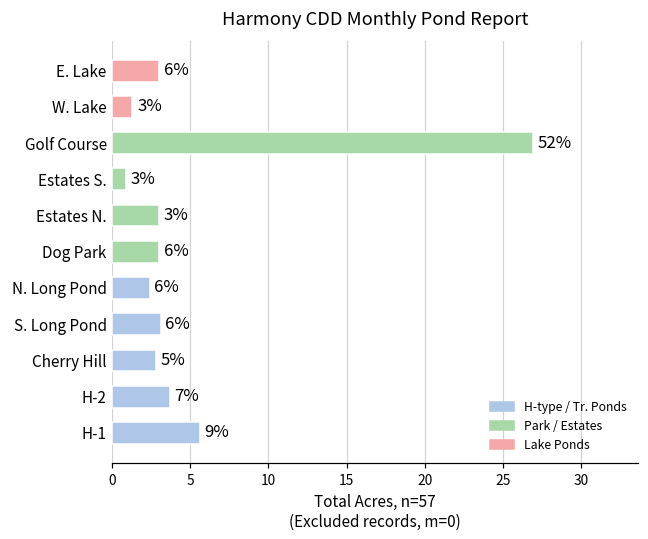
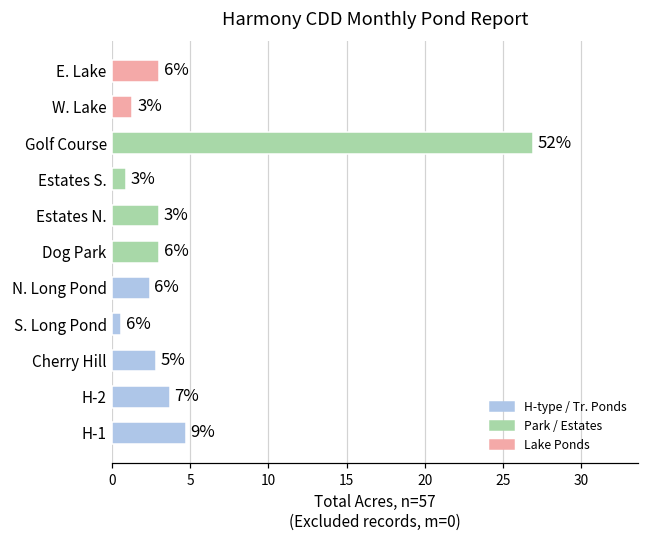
  {
-   "S. Long Pond": 3.1,
-   "H-1": 5.6
+   "S. Long Pond": 0.6,
+   "H-1": 4.7
  }
